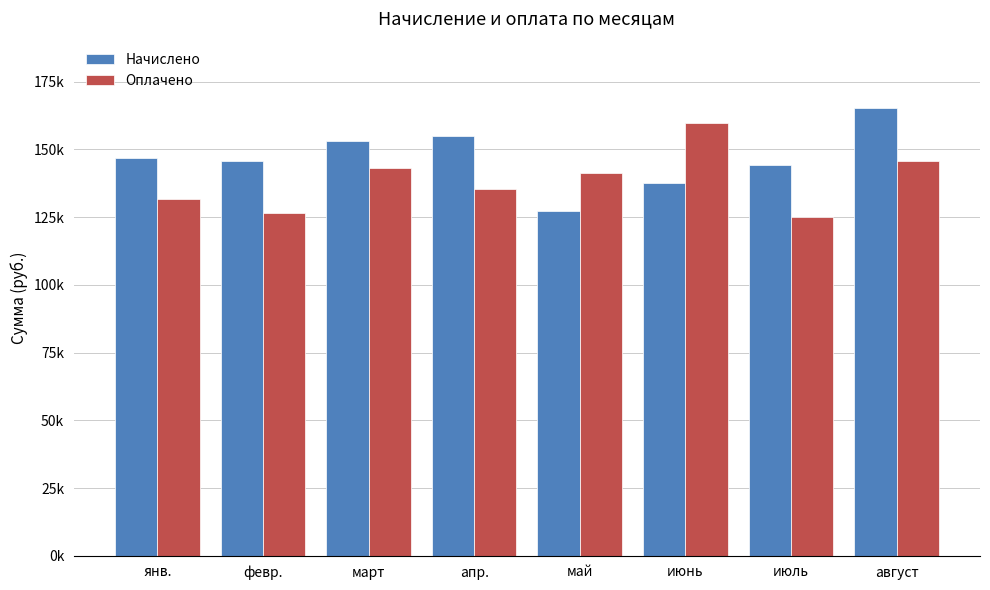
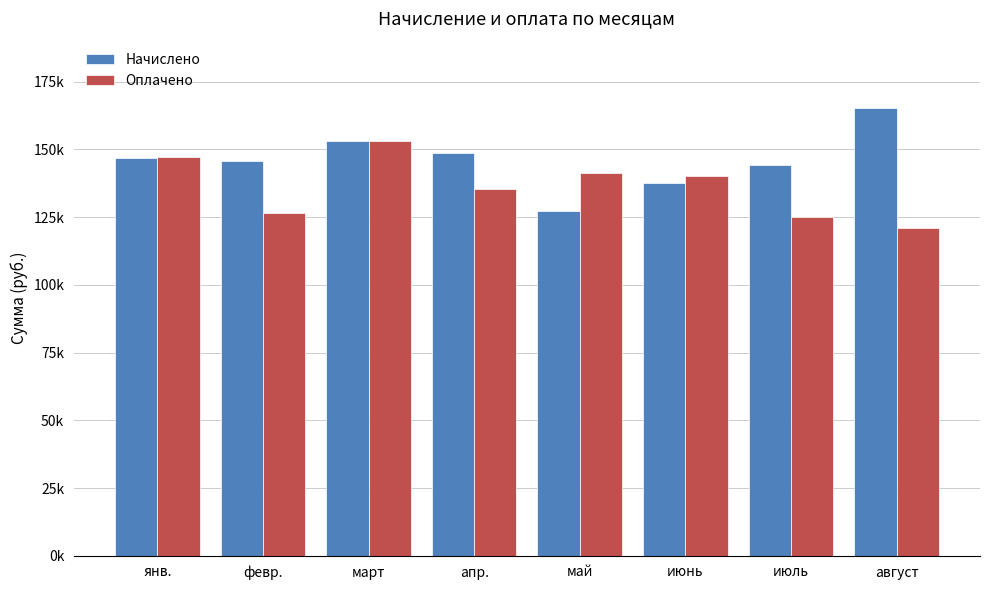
  {
    "Начислено": {
      "янв.": 147000,
      "февр.": 146000,
      "март": 153000,
-     "апр.": 155000,
+     "апр.": 149000,
      "май": 127000,
      "июнь": 138000,
      "июль": 144000,
      "август": 165000
    },
    "Оплачено": {
-     "янв.": 132000,
+     "янв.": 147000,
      "февр.": 126000,
-     "март": 143000,
+     "март": 153000,
      "апр.": 135000,
      "май": 141000,
-     "июнь": 160000,
+     "июнь": 140000,
      "июль": 125000,
-     "август": 146000
+     "август": 121000
    }
  }
